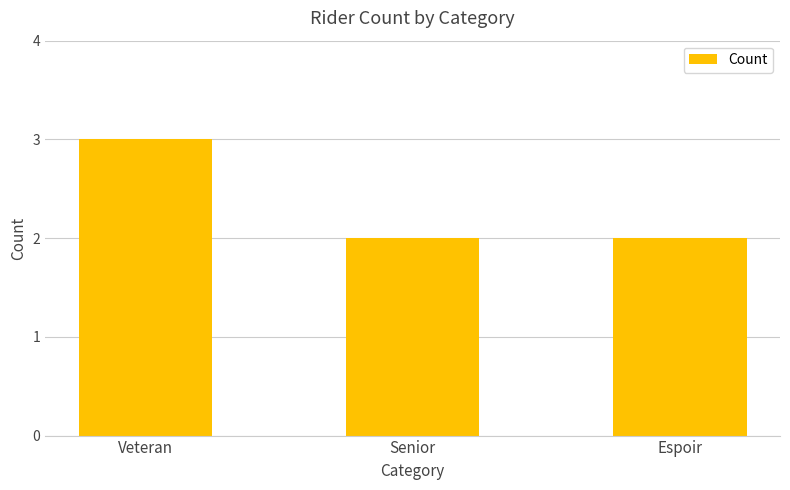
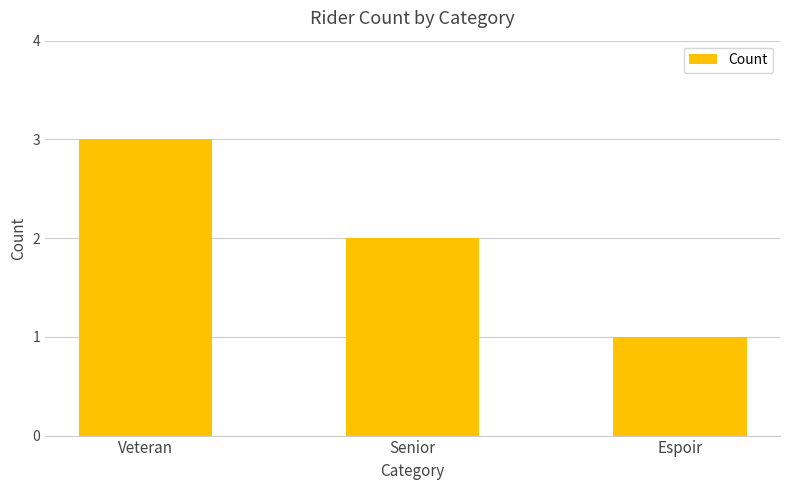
  {
    "Veteran": 3,
    "Senior": 2,
-   "Espoir": 2
+   "Espoir": 1
  }
